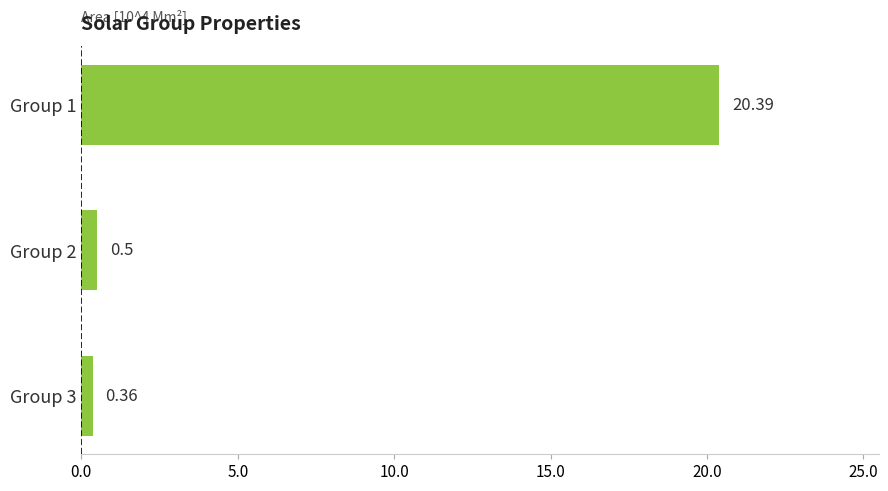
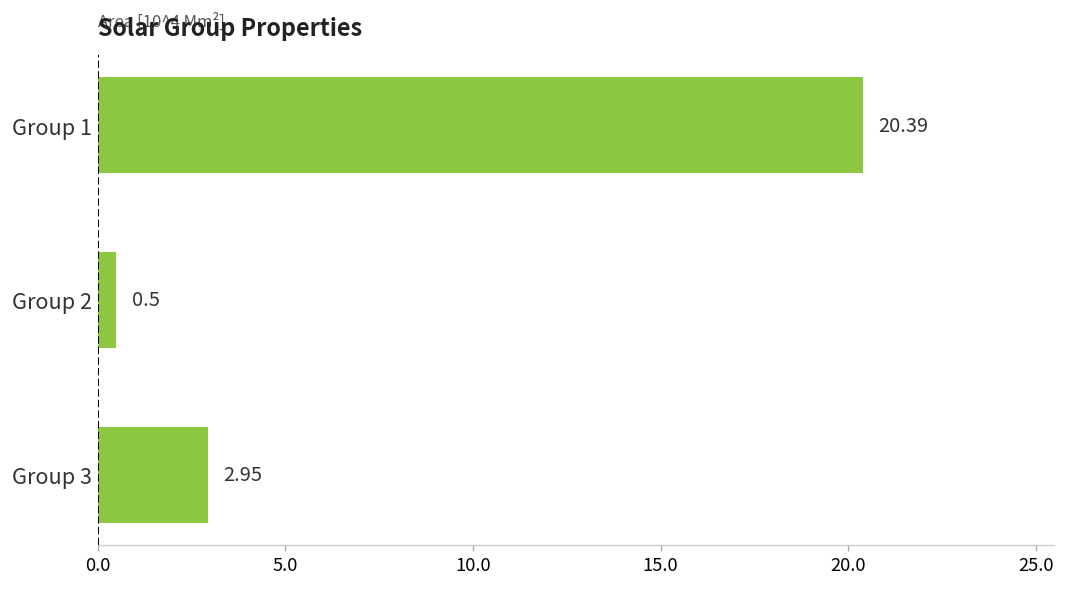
  {
    "Group 1": 20.39,
    "Group 2": 0.5,
-   "Group 3": 0.36
+   "Group 3": 2.95
  }
